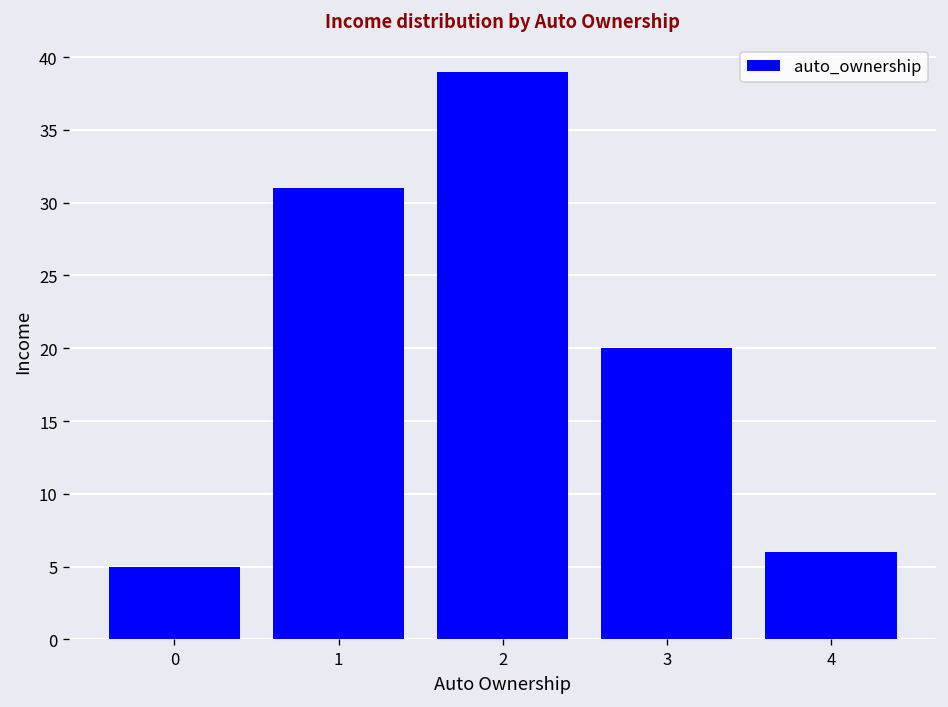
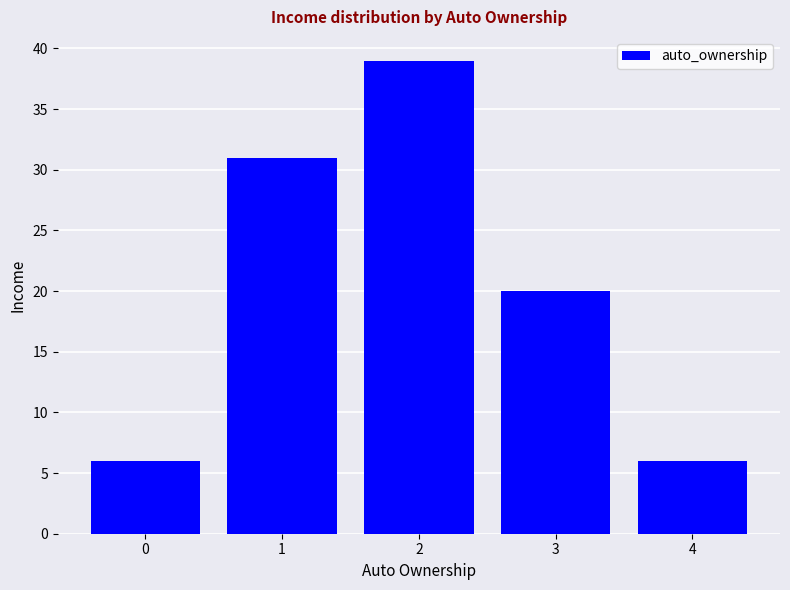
  {
-   "0": 5,
+   "0": 6,
    "1": 31,
    "2": 39,
    "3": 20,
    "4": 6
  }
